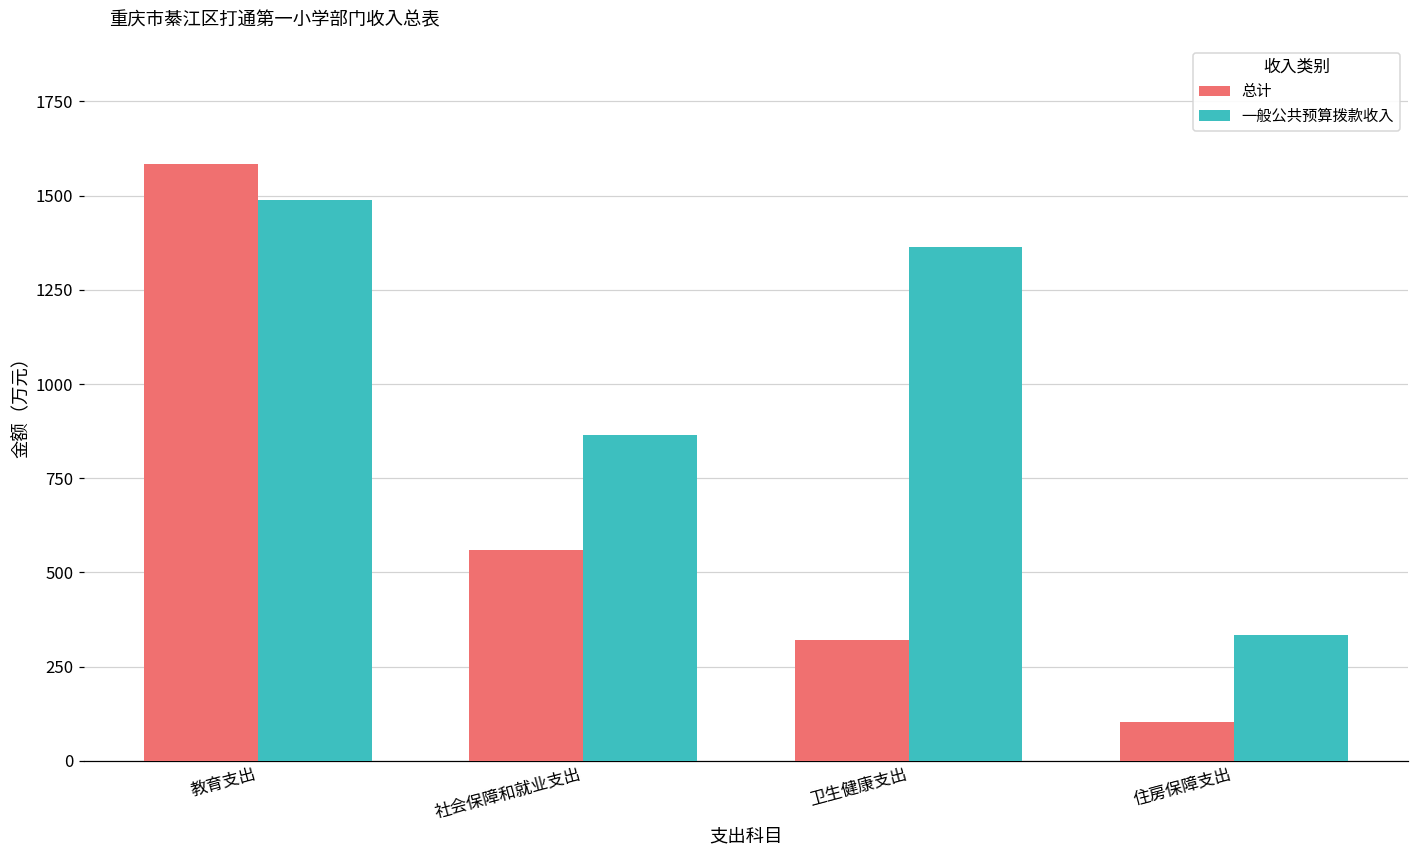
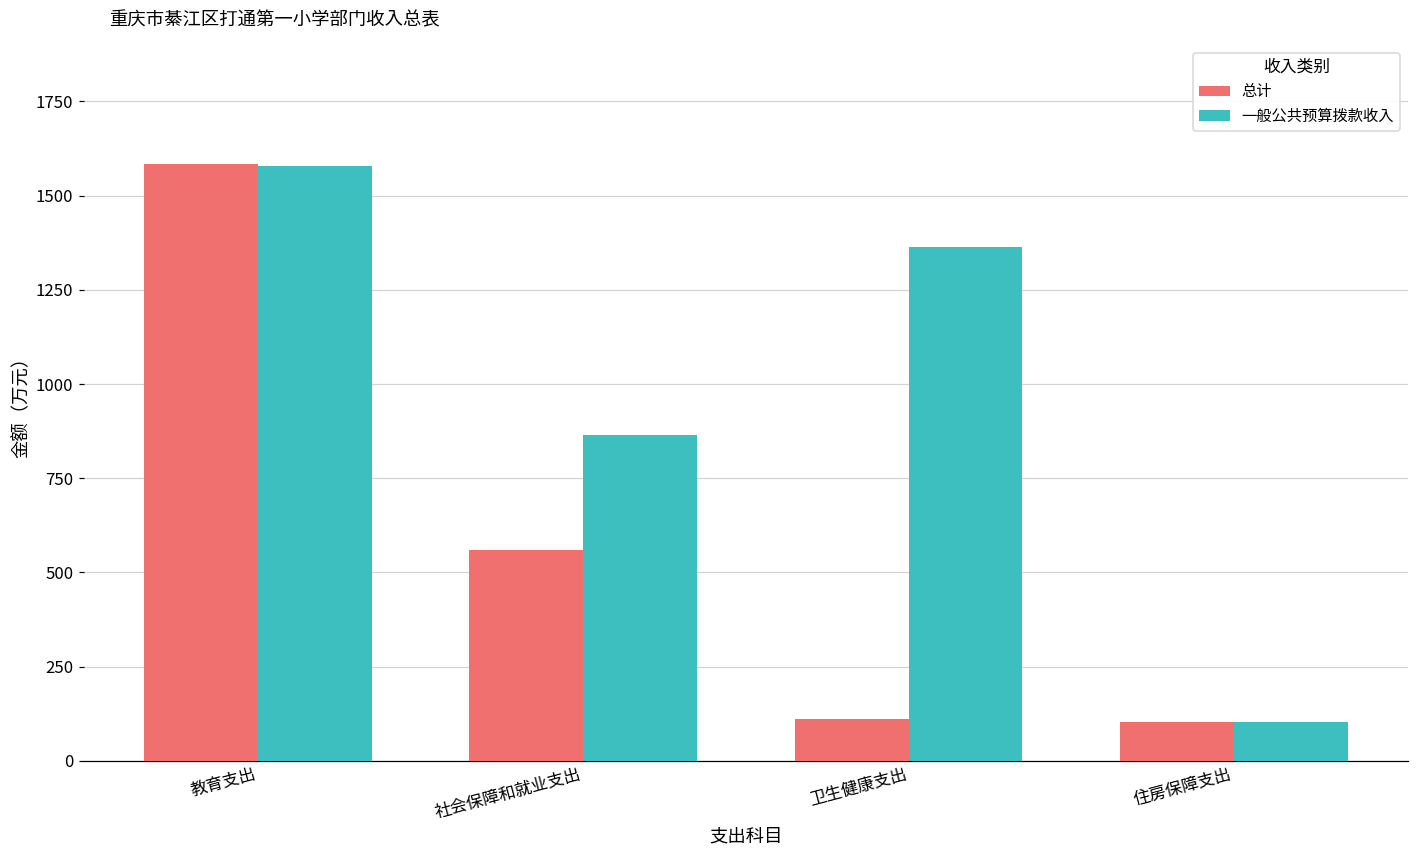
  {
    "总计": {
      "教育支出": 1580,
      "社会保障和就业支出": 560,
-     "卫生健康支出": 320,
+     "卫生健康支出": 110,
      "住房保障支出": 100
    },
    "一般公共预算拨款收入": {
-     "教育支出": 1490,
+     "教育支出": 1580,
      "社会保障和就业支出": 860,
      "卫生健康支出": 1360,
-     "住房保障支出": 330
+     "住房保障支出": 100
    }
  }
